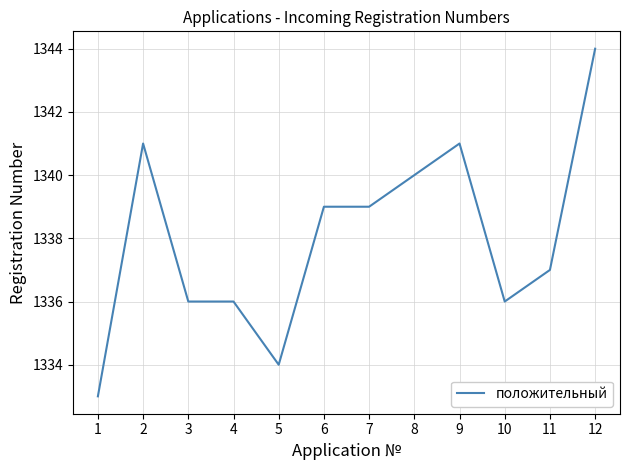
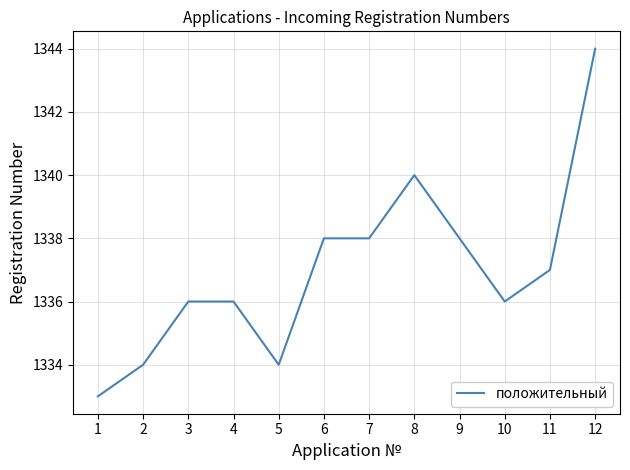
  {
    "1": 1333,
-   "2": 1341,
+   "2": 1334,
    "3": 1336,
    "4": 1336,
    "5": 1334,
-   "6": 1339,
-   "7": 1339,
+   "6": 1338,
+   "7": 1338,
    "8": 1340,
-   "9": 1341,
+   "9": 1338,
    "10": 1336,
    "11": 1337,
    "12": 1344
  }
